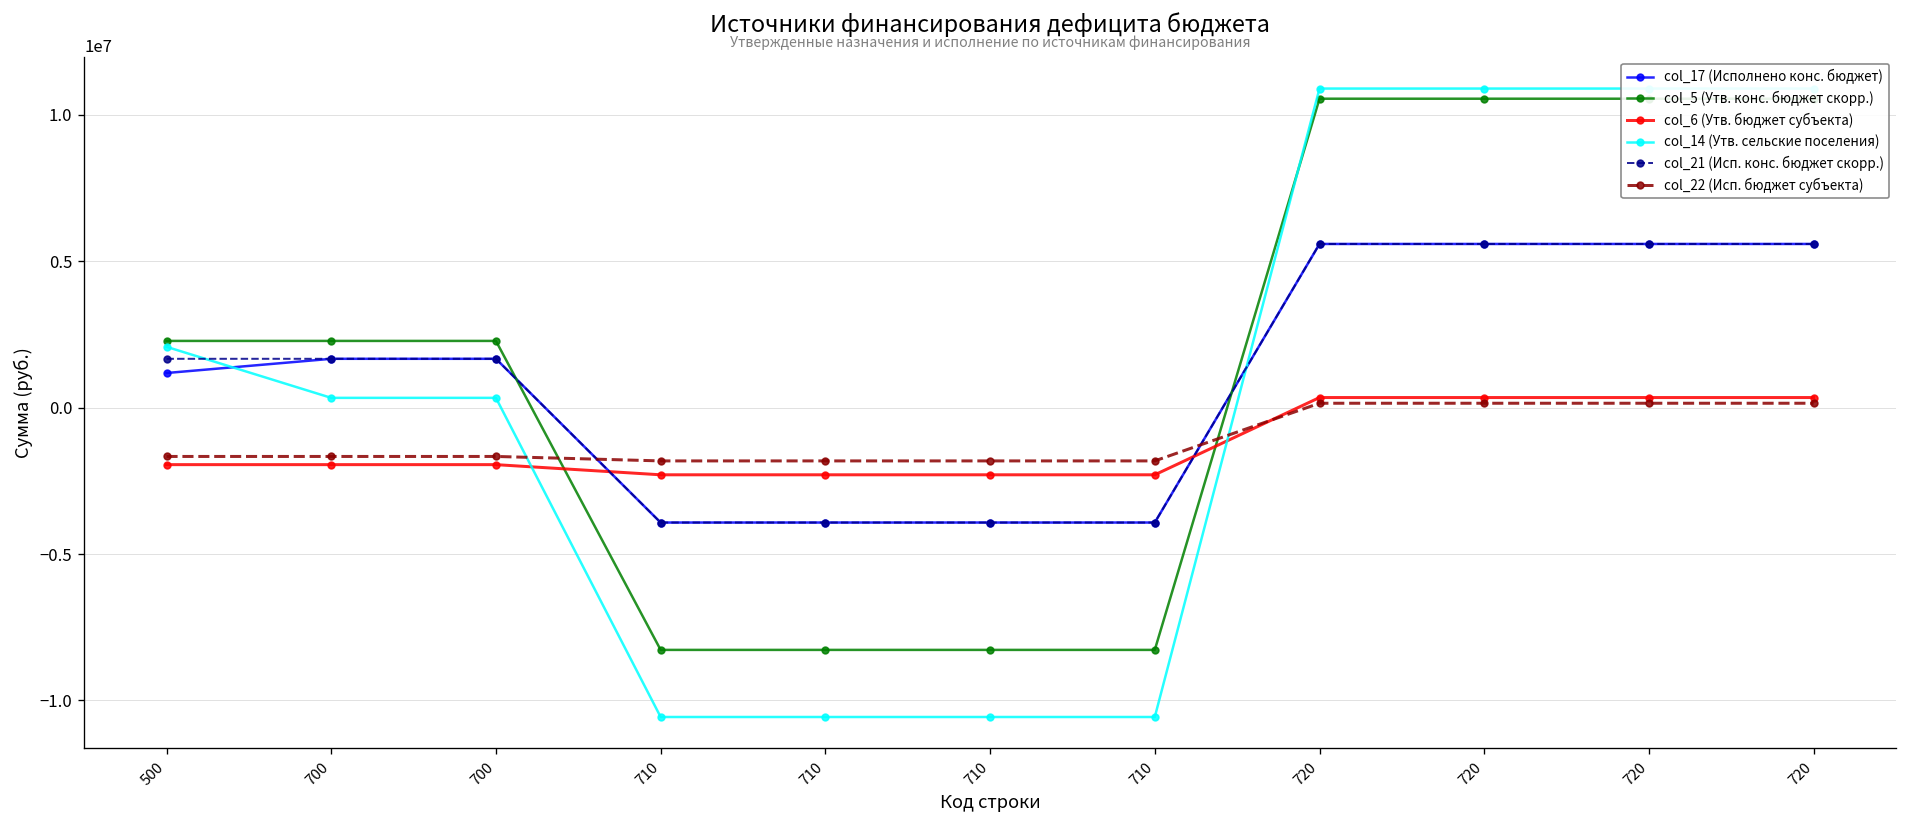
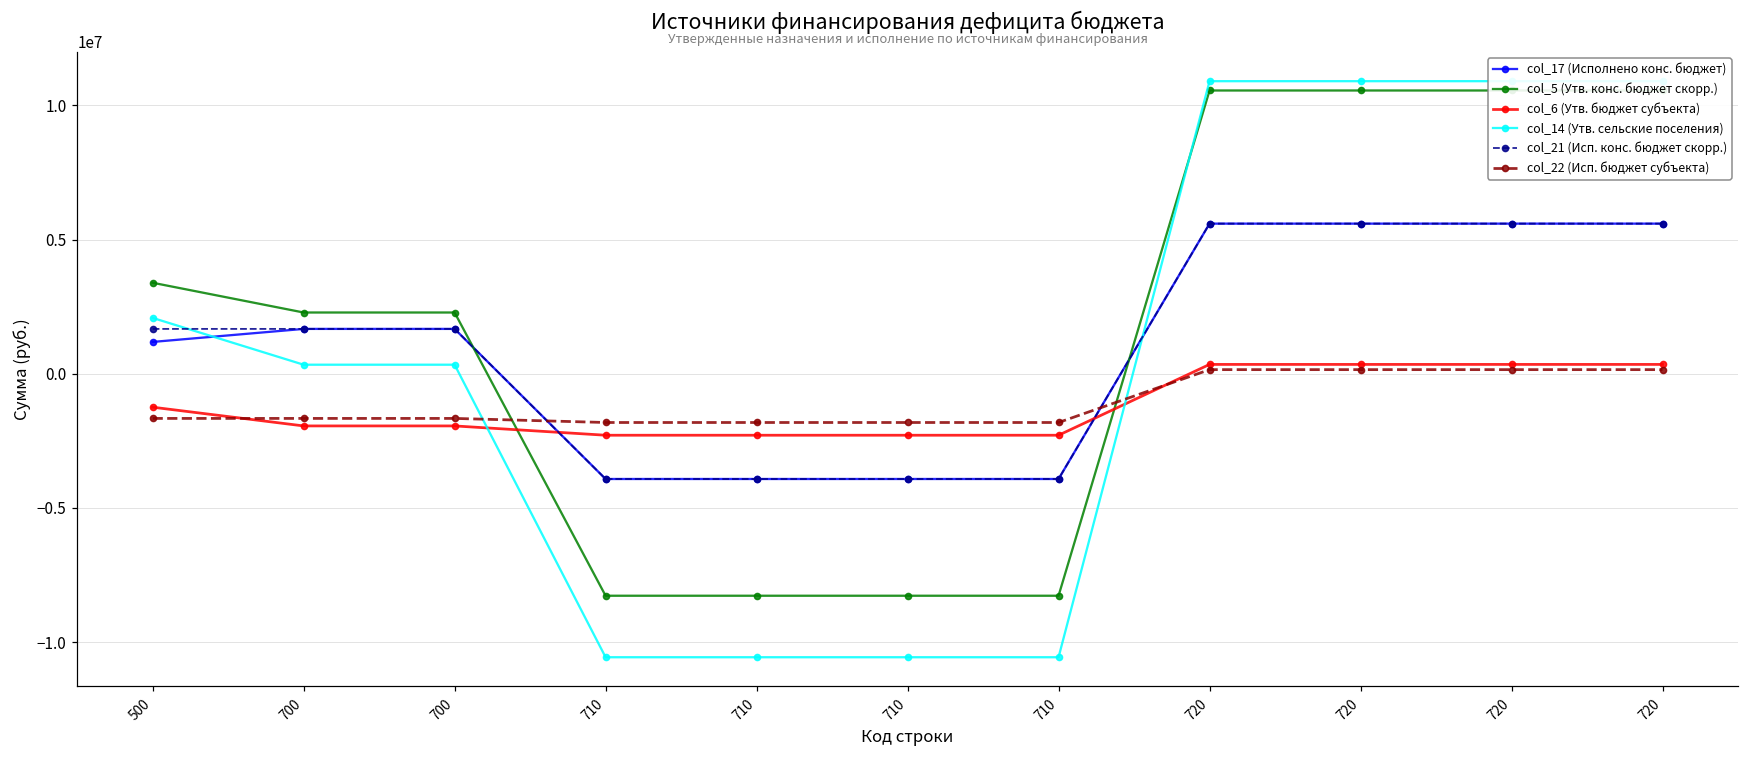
  {
    "col_17 (Исполнено конс. бюджет)": {
      "500": 1200000
    },
    "col_5 (Утв. конс. бюджет скорр.)": {
-     "500": 2300000
+     "500": 3400000
    },
    "col_6 (Утв. бюджет субъекта)": {
-     "500": -1900000
+     "500": -1200000
    },
    "col_14 (Утв. сельские поселения)": {
      "500": 2100000
    },
    "col_21 (Исп. конс. бюджет скорр.)": {
      "500": 1700000
    },
    "col_22 (Исп. бюджет субъекта)": {
      "500": -1700000
    }
  }
